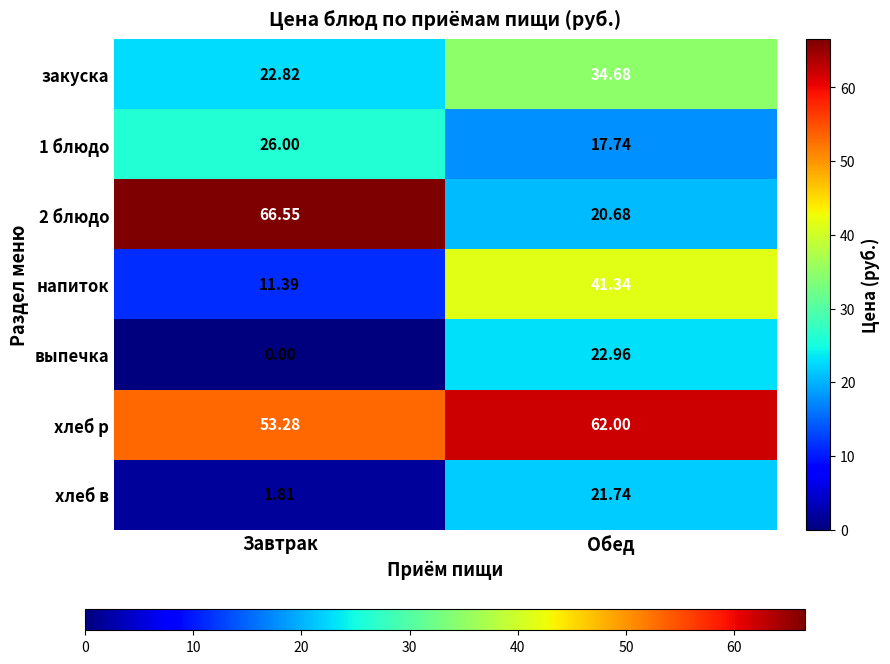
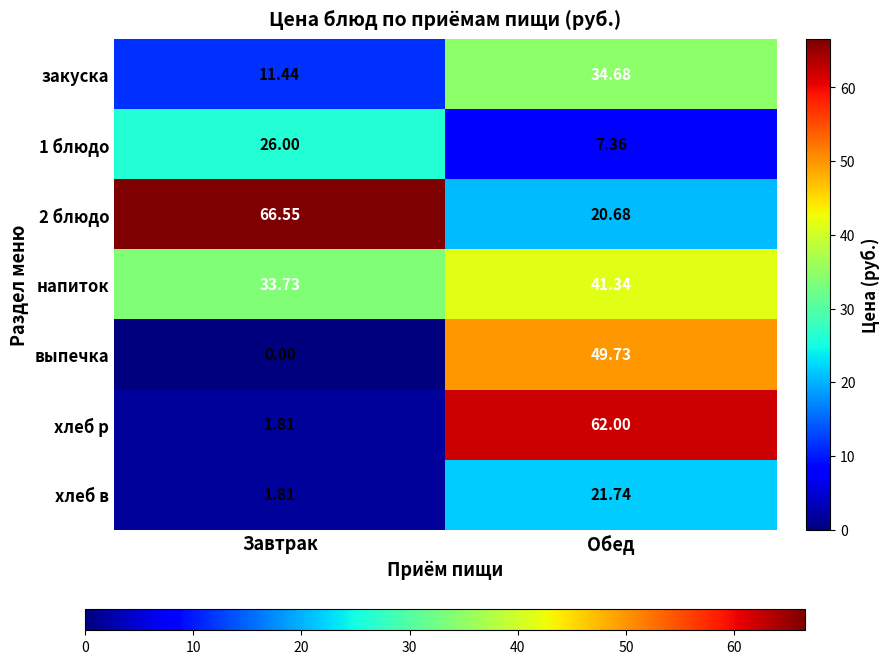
  {
    "закуска": {
-     "Завтрак": 22.82,
+     "Завтрак": 11.44,
      "Обед": 34.68
    },
    "1 блюдо": {
      "Завтрак": 26.00,
-     "Обед": 17.74
+     "Обед": 7.36
    },
    "2 блюдо": {
      "Завтрак": 66.55,
      "Обед": 20.68
    },
    "напиток": {
-     "Завтрак": 11.39,
+     "Завтрак": 33.73,
      "Обед": 41.34
    },
    "выпечка": {
      "Завтрак": 0.00,
-     "Обед": 22.96
+     "Обед": 49.73
    },
    "хлеб р": {
-     "Завтрак": 53.28,
+     "Завтрак": 1.81,
      "Обед": 62.00
    },
    "хлеб в": {
      "Завтрак": 1.81,
      "Обед": 21.74
    }
  }
